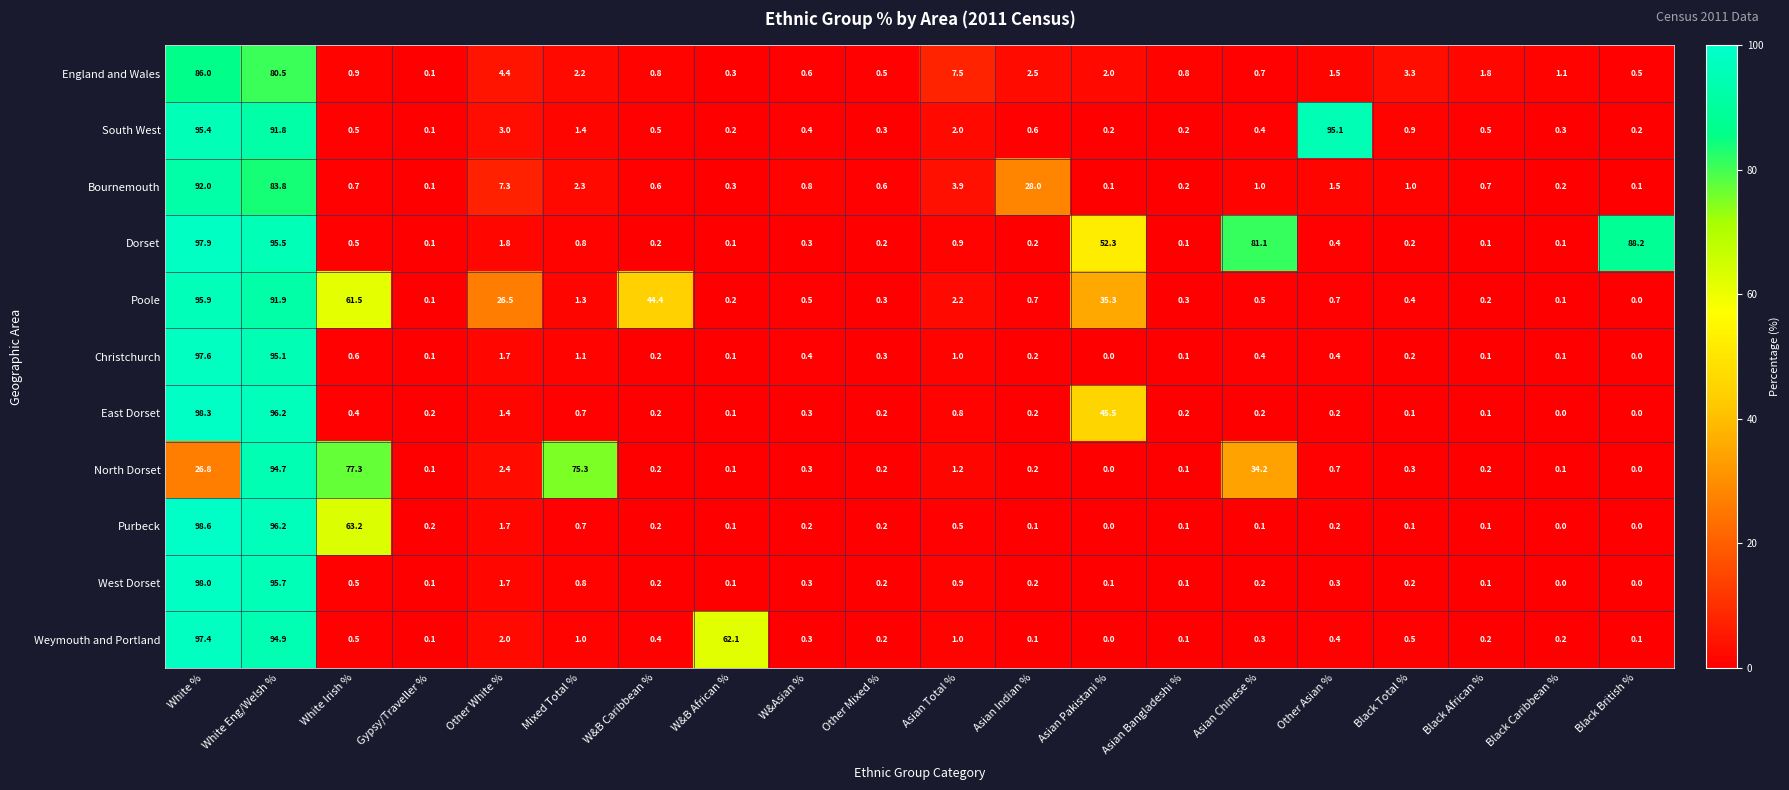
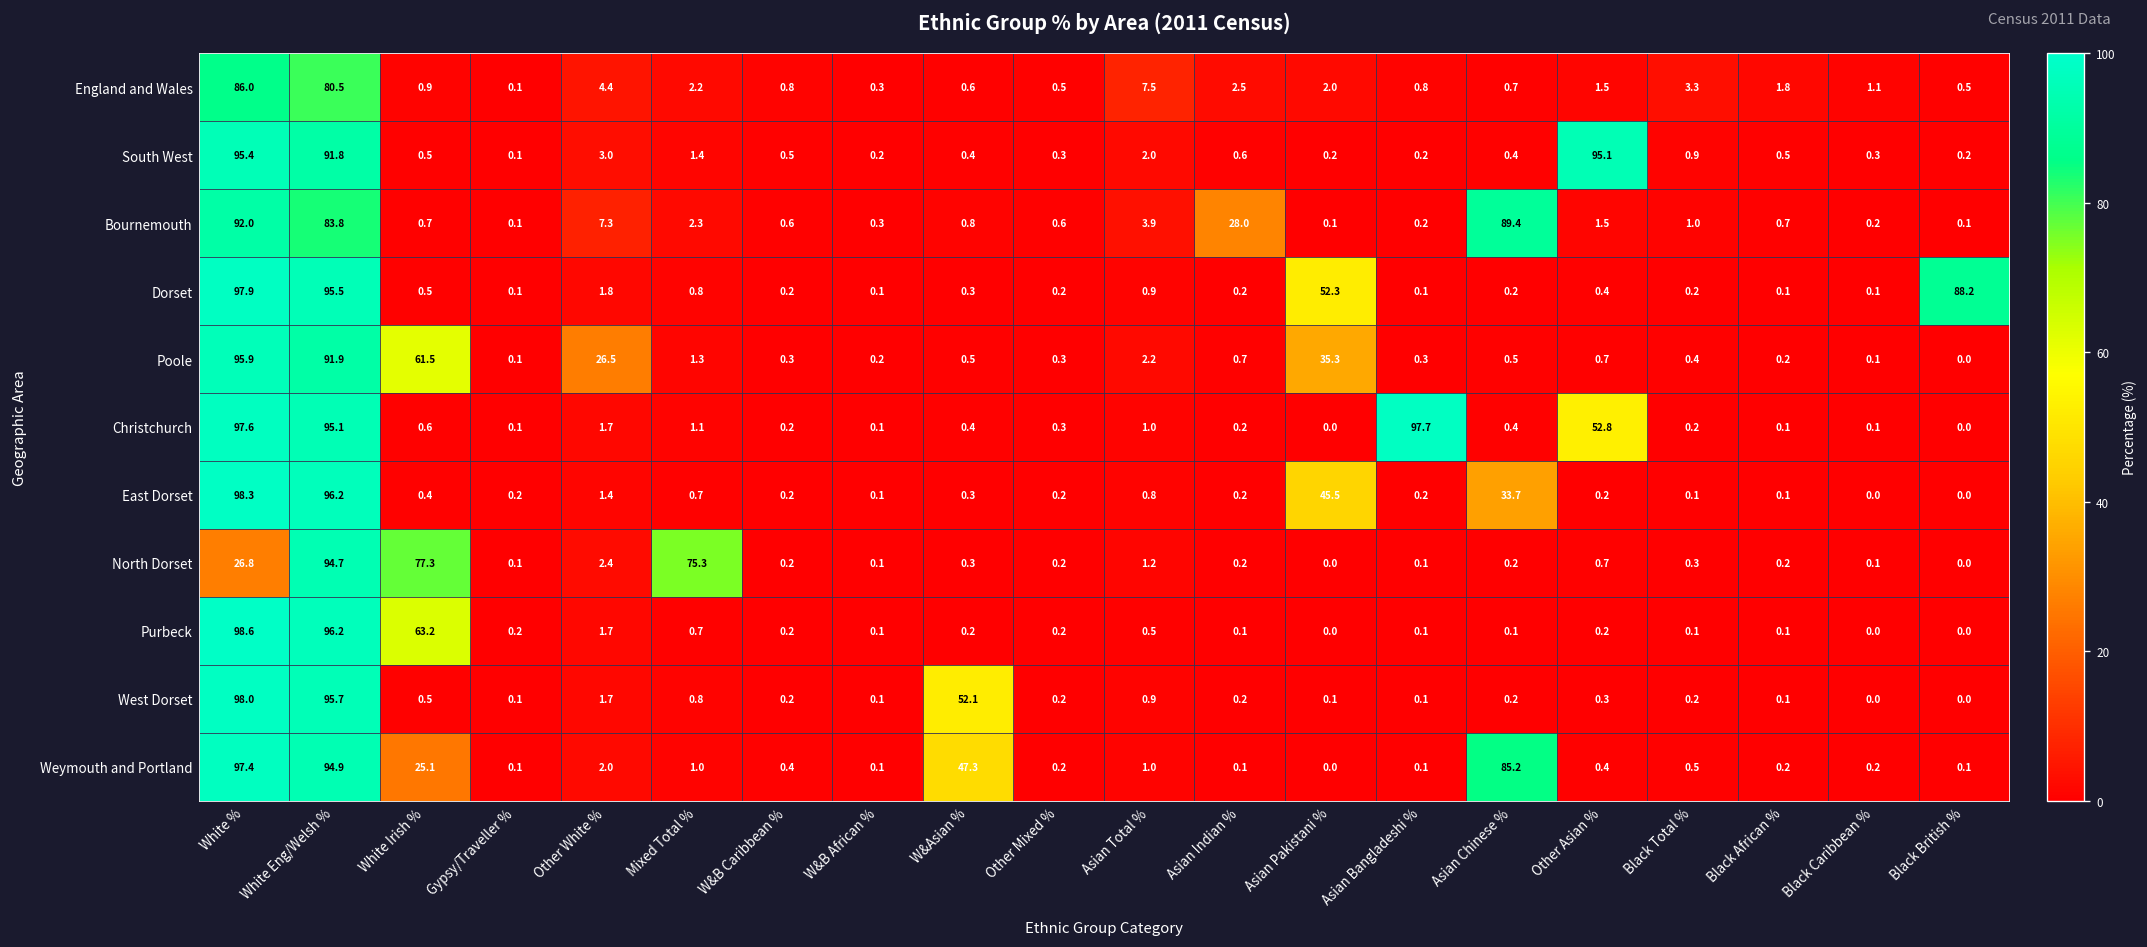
  {
    "Bournemouth": {
      "White %": 92.0,
      "White Eng/Welsh %": 83.8,
      "White Irish %": 0.7,
      "Gypsy/Traveller %": 0.1,
      "Other White %": 7.3,
      "Mixed Total %": 2.3,
      "W&B Caribbean %": 0.6,
      "W&B African %": 0.3,
      "W&Asian %": 0.8,
      "Other Mixed %": 0.6,
      "Asian Total %": 3.9,
      "Asian Indian %": 28.0,
      "Asian Pakistani %": 0.1,
      "Asian Bangladeshi %": 0.2,
-     "Asian Chinese %": 1.0,
+     "Asian Chinese %": 89.4,
      "Other Asian %": 1.5,
      "Black Total %": 1.0,
      "Black African %": 0.7,
      "Black Caribbean %": 0.2,
      "Black British %": 0.1
    },
    "Dorset": {
      "White %": 97.9,
      "White Eng/Welsh %": 95.5,
      "White Irish %": 0.5,
      "Gypsy/Traveller %": 0.1,
      "Other White %": 1.8,
      "Mixed Total %": 0.8,
      "W&B Caribbean %": 0.2,
      "W&B African %": 0.1,
      "W&Asian %": 0.3,
      "Other Mixed %": 0.2,
      "Asian Total %": 0.9,
      "Asian Indian %": 0.2,
      "Asian Pakistani %": 52.3,
      "Asian Bangladeshi %": 0.1,
-     "Asian Chinese %": 81.1,
+     "Asian Chinese %": 0.2,
      "Other Asian %": 0.4,
      "Black Total %": 0.2,
      "Black African %": 0.1,
      "Black Caribbean %": 0.1,
      "Black British %": 88.2
    },
    "Poole": {
      "White %": 95.9,
      "White Eng/Welsh %": 91.9,
      "White Irish %": 61.5,
      "Gypsy/Traveller %": 0.1,
      "Other White %": 26.5,
      "Mixed Total %": 1.3,
-     "W&B Caribbean %": 44.4,
+     "W&B Caribbean %": 0.3,
      "W&B African %": 0.2,
      "W&Asian %": 0.5,
      "Other Mixed %": 0.3,
      "Asian Total %": 2.2,
      "Asian Indian %": 0.7,
      "Asian Pakistani %": 35.3,
      "Asian Bangladeshi %": 0.3,
      "Asian Chinese %": 0.5,
      "Other Asian %": 0.7,
      "Black Total %": 0.4,
      "Black African %": 0.2,
      "Black Caribbean %": 0.1,
      "Black British %": 0.0
    },
    "Christchurch": {
      "White %": 97.6,
      "White Eng/Welsh %": 95.1,
      "White Irish %": 0.6,
      "Gypsy/Traveller %": 0.1,
      "Other White %": 1.7,
      "Mixed Total %": 1.1,
      "W&B Caribbean %": 0.2,
      "W&B African %": 0.1,
      "W&Asian %": 0.4,
      "Other Mixed %": 0.3,
      "Asian Total %": 1.0,
      "Asian Indian %": 0.2,
      "Asian Pakistani %": 0.0,
-     "Asian Bangladeshi %": 0.1,
+     "Asian Bangladeshi %": 97.7,
      "Asian Chinese %": 0.4,
-     "Other Asian %": 0.4,
+     "Other Asian %": 52.8,
      "Black Total %": 0.2,
      "Black African %": 0.1,
      "Black Caribbean %": 0.1,
      "Black British %": 0.0
    },
    "East Dorset": {
      "White %": 98.3,
      "White Eng/Welsh %": 96.2,
      "White Irish %": 0.4,
      "Gypsy/Traveller %": 0.2,
      "Other White %": 1.4,
      "Mixed Total %": 0.7,
      "W&B Caribbean %": 0.2,
      "W&B African %": 0.1,
      "W&Asian %": 0.3,
      "Other Mixed %": 0.2,
      "Asian Total %": 0.8,
      "Asian Indian %": 0.2,
      "Asian Pakistani %": 45.5,
      "Asian Bangladeshi %": 0.2,
-     "Asian Chinese %": 0.2,
+     "Asian Chinese %": 33.7,
      "Other Asian %": 0.2,
      "Black Total %": 0.1,
      "Black African %": 0.1,
      "Black Caribbean %": 0.0,
      "Black British %": 0.0
    },
    "North Dorset": {
      "White %": 26.8,
      "White Eng/Welsh %": 94.7,
      "White Irish %": 77.3,
      "Gypsy/Traveller %": 0.1,
      "Other White %": 2.4,
      "Mixed Total %": 75.3,
      "W&B Caribbean %": 0.2,
      "W&B African %": 0.1,
      "W&Asian %": 0.3,
      "Other Mixed %": 0.2,
      "Asian Total %": 1.2,
      "Asian Indian %": 0.2,
      "Asian Pakistani %": 0.0,
      "Asian Bangladeshi %": 0.1,
-     "Asian Chinese %": 34.2,
+     "Asian Chinese %": 0.2,
      "Other Asian %": 0.7,
      "Black Total %": 0.3,
      "Black African %": 0.2,
      "Black Caribbean %": 0.1,
      "Black British %": 0.0
    },
    "West Dorset": {
      "White %": 98.0,
      "White Eng/Welsh %": 95.7,
      "White Irish %": 0.5,
      "Gypsy/Traveller %": 0.1,
      "Other White %": 1.7,
      "Mixed Total %": 0.8,
      "W&B Caribbean %": 0.2,
      "W&B African %": 0.1,
-     "W&Asian %": 0.3,
+     "W&Asian %": 52.1,
      "Other Mixed %": 0.2,
      "Asian Total %": 0.9,
      "Asian Indian %": 0.2,
      "Asian Pakistani %": 0.1,
      "Asian Bangladeshi %": 0.1,
      "Asian Chinese %": 0.2,
      "Other Asian %": 0.3,
      "Black Total %": 0.2,
      "Black African %": 0.1,
      "Black Caribbean %": 0.0,
      "Black British %": 0.0
    },
    "Weymouth and Portland": {
      "White %": 97.4,
      "White Eng/Welsh %": 94.9,
-     "White Irish %": 0.5,
+     "White Irish %": 25.1,
      "Gypsy/Traveller %": 0.1,
      "Other White %": 2.0,
      "Mixed Total %": 1.0,
      "W&B Caribbean %": 0.4,
-     "W&B African %": 62.1,
-     "W&Asian %": 0.3,
+     "W&B African %": 0.1,
+     "W&Asian %": 47.3,
      "Other Mixed %": 0.2,
      "Asian Total %": 1.0,
      "Asian Indian %": 0.1,
      "Asian Pakistani %": 0.0,
      "Asian Bangladeshi %": 0.1,
-     "Asian Chinese %": 0.3,
+     "Asian Chinese %": 85.2,
      "Other Asian %": 0.4,
      "Black Total %": 0.5,
      "Black African %": 0.2,
      "Black Caribbean %": 0.2,
      "Black British %": 0.1
    }
  }
